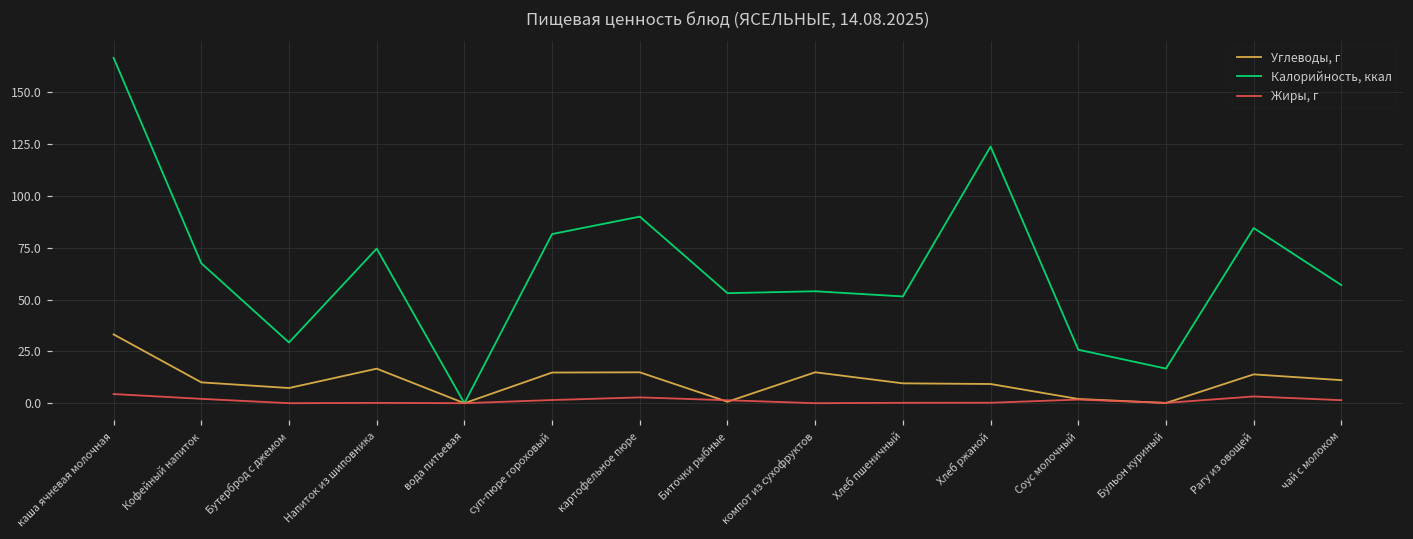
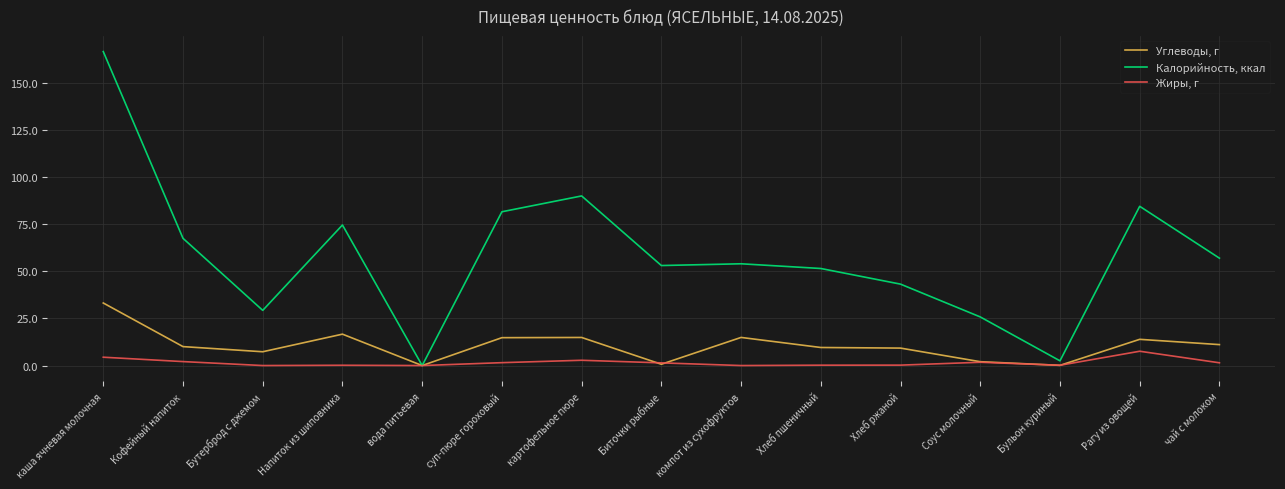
  {
    "Углеводы, г": {
      "каша ячневая молочная": 33,
      "Кофейный напиток": 10,
      "Бутерброд с джемом": 7,
      "Напиток из шиповника": 17,
      "суп-пюре гороховый": 15,
      "картофельное пюре": 15,
      "компот из сухофруктов": 15,
      "Хлеб пшеничный": 10,
      "Хлеб ржаной": 9,
      "Рагу из овощей": 14,
      "чай с молоком": 11
    },
    "Калорийность, ккал": {
      "каша ячневая молочная": 167,
      "Кофейный напиток": 68,
      "Бутерброд с джемом": 29,
      "Напиток из шиповника": 75,
      "суп-пюре гороховый": 82,
      "картофельное пюре": 90,
      "Биточки рыбные": 53,
      "компот из сухофруктов": 54,
      "Хлеб пшеничный": 52,
-     "Хлеб ржаной": 124,
+     "Хлеб ржаной": 43,
      "Соус молочный": 26,
-     "Бульон куриный": 17,
+     "Бульон куриный": 3,
      "Рагу из овощей": 85,
      "чай с молоком": 57
    },
    "Жиры, г": {
      "каша ячневая молочная": 4,
      "Кофейный напиток": 2,
      "Бутерброд с джемом": 0,
      "Напиток из шиповника": 0,
      "суп-пюре гороховый": 2,
      "картофельное пюре": 3,
      "компот из сухофруктов": 0,
      "Хлеб пшеничный": 0,
      "Хлеб ржаной": 0,
-     "Рагу из овощей": 3,
+     "Рагу из овощей": 8,
      "чай с молоком": 1
    }
  }
